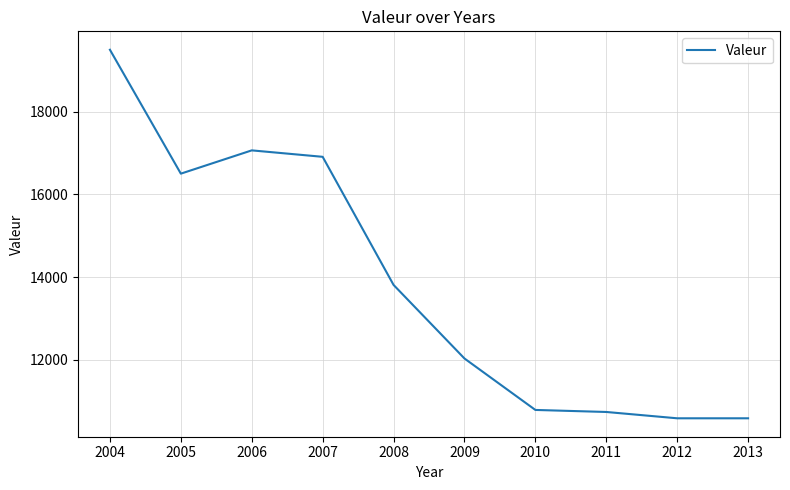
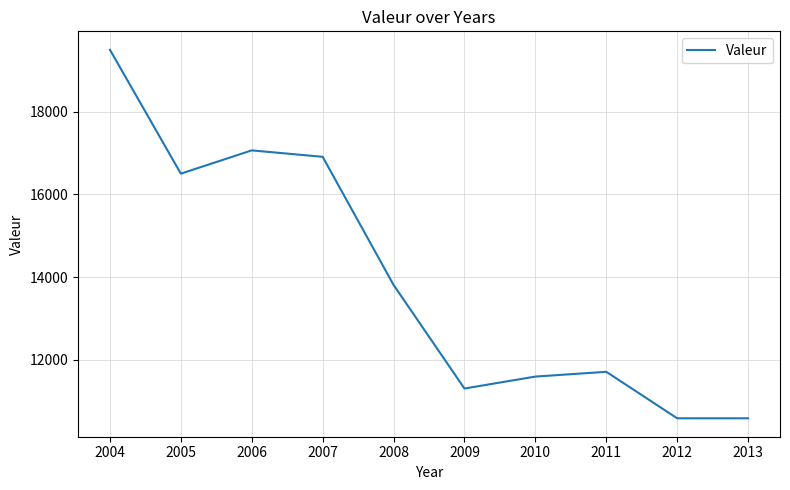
  {
    "2004": 19500,
    "2005": 16500,
    "2006": 17100,
    "2007": 16900,
    "2008": 13800,
-   "2009": 12000,
-   "2010": 10800,
-   "2011": 10700,
+   "2009": 11300,
+   "2010": 11600,
+   "2011": 11700,
    "2012": 10600,
    "2013": 10600
  }
